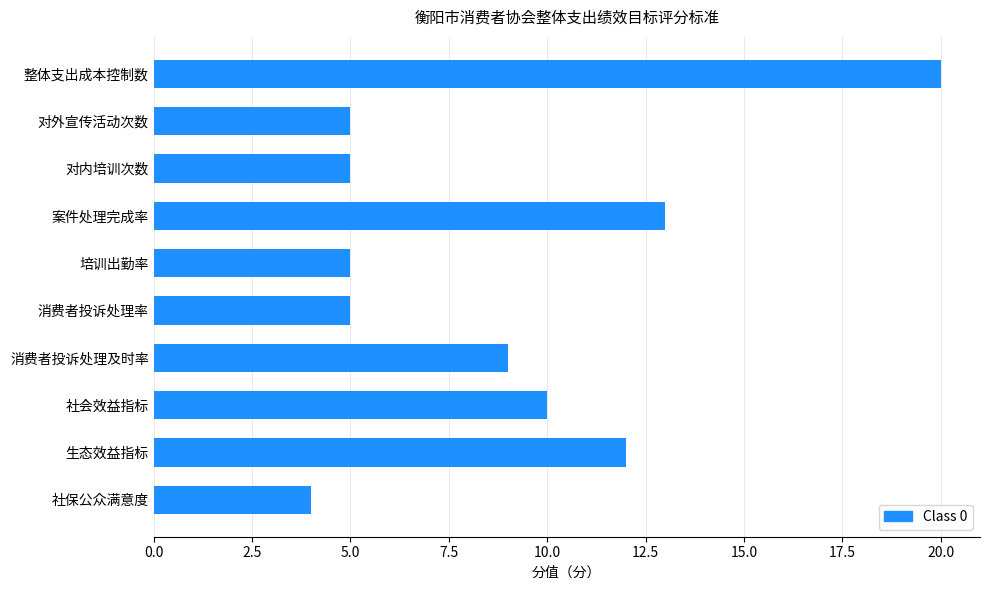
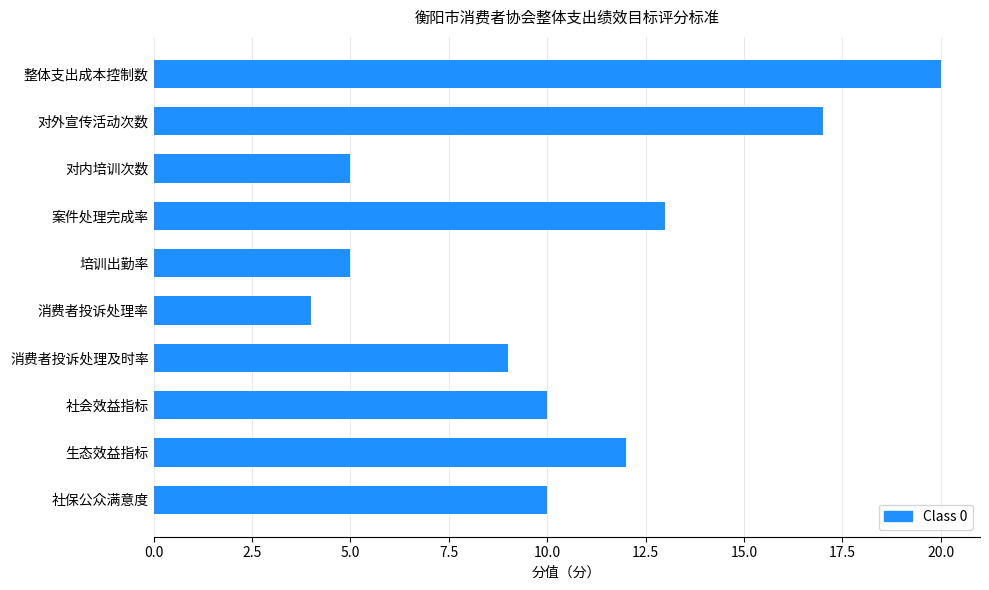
  {
    "整体支出成本控制数": 20,
-   "对外宣传活动次数": 5,
+   "对外宣传活动次数": 17,
    "对内培训次数": 5,
    "案件处理完成率": 13,
    "培训出勤率": 5,
-   "消费者投诉处理率": 5,
+   "消费者投诉处理率": 4,
    "消费者投诉处理及时率": 9,
    "社会效益指标": 10,
    "生态效益指标": 12,
-   "社保公众满意度": 4
+   "社保公众满意度": 10
  }
